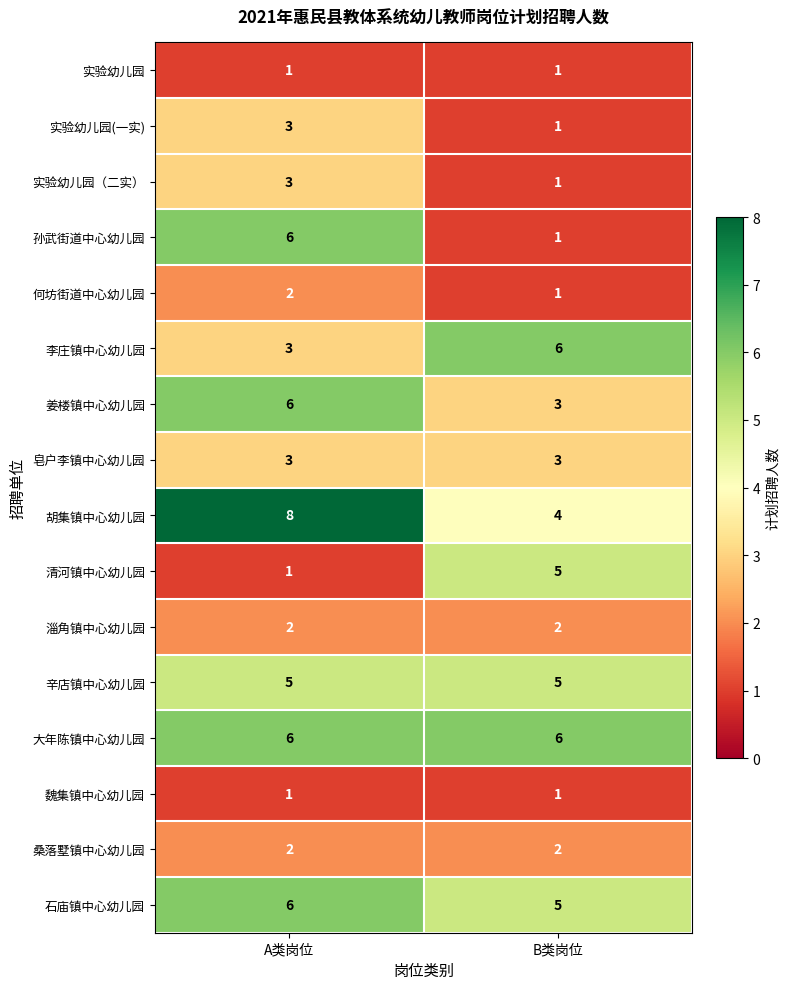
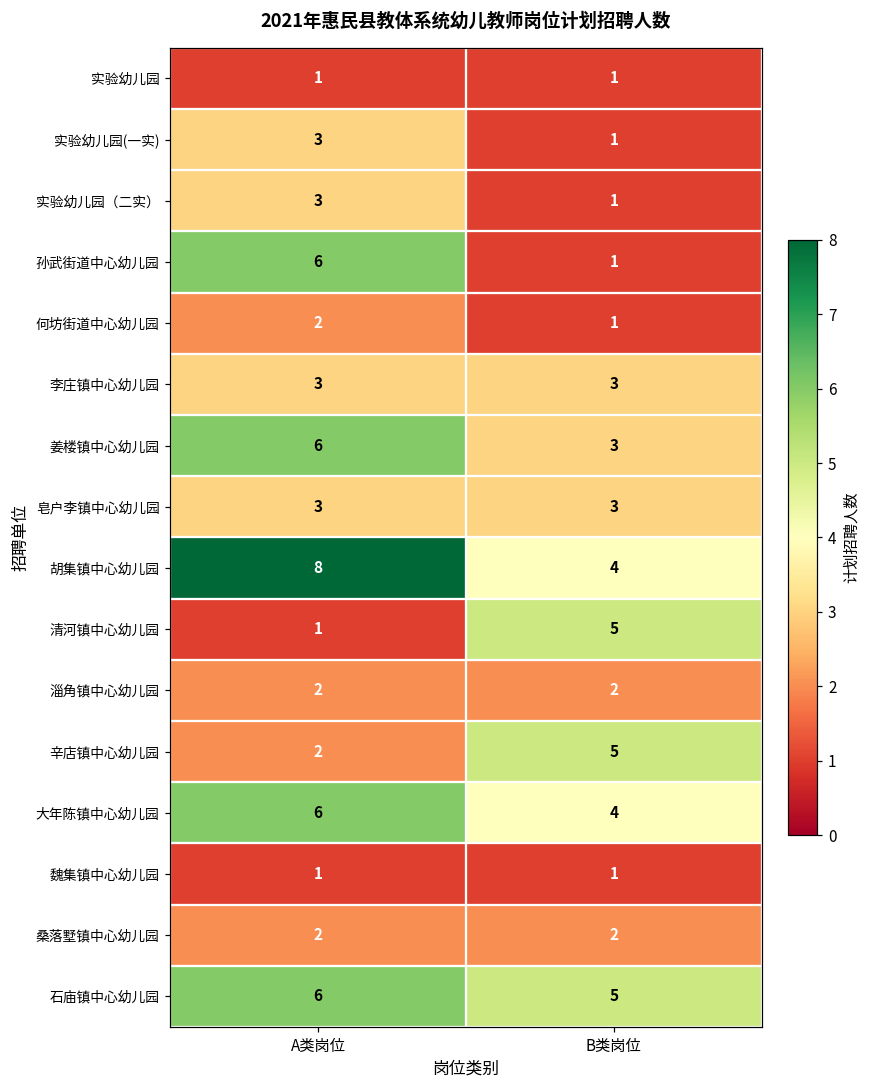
  {
    "实验幼儿园": {
      "A类岗位": 1,
      "B类岗位": 1
    },
    "实验幼儿园(一实)": {
      "A类岗位": 3,
      "B类岗位": 1
    },
    "实验幼儿园（二实）": {
      "A类岗位": 3,
      "B类岗位": 1
    },
    "孙武街道中心幼儿园": {
      "A类岗位": 6,
      "B类岗位": 1
    },
    "何坊街道中心幼儿园": {
      "A类岗位": 2,
      "B类岗位": 1
    },
    "李庄镇中心幼儿园": {
      "A类岗位": 3,
-     "B类岗位": 6
+     "B类岗位": 3
    },
    "姜楼镇中心幼儿园": {
      "A类岗位": 6,
      "B类岗位": 3
    },
    "皂户李镇中心幼儿园": {
      "A类岗位": 3,
      "B类岗位": 3
    },
    "胡集镇中心幼儿园": {
      "A类岗位": 8,
      "B类岗位": 4
    },
    "清河镇中心幼儿园": {
      "A类岗位": 1,
      "B类岗位": 5
    },
    "淄角镇中心幼儿园": {
      "A类岗位": 2,
      "B类岗位": 2
    },
    "辛店镇中心幼儿园": {
-     "A类岗位": 5,
+     "A类岗位": 2,
      "B类岗位": 5
    },
    "大年陈镇中心幼儿园": {
      "A类岗位": 6,
-     "B类岗位": 6
+     "B类岗位": 4
    },
    "魏集镇中心幼儿园": {
      "A类岗位": 1,
      "B类岗位": 1
    },
    "桑落墅镇中心幼儿园": {
      "A类岗位": 2,
      "B类岗位": 2
    },
    "石庙镇中心幼儿园": {
      "A类岗位": 6,
      "B类岗位": 5
    }
  }
